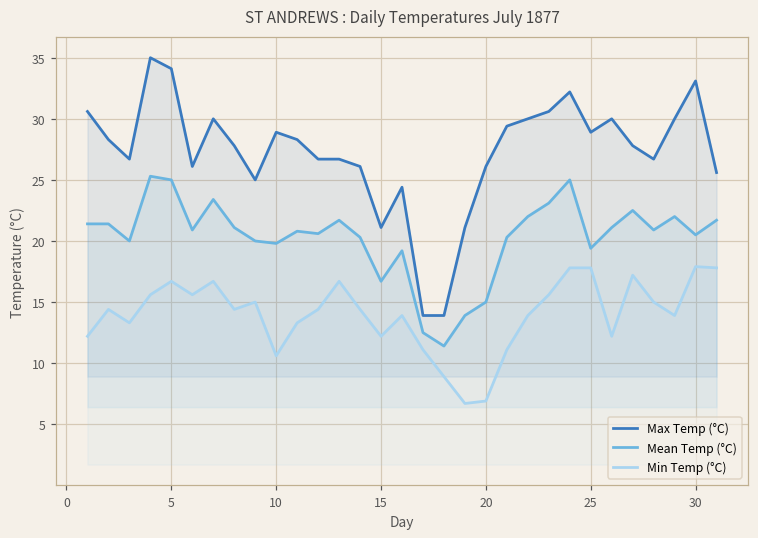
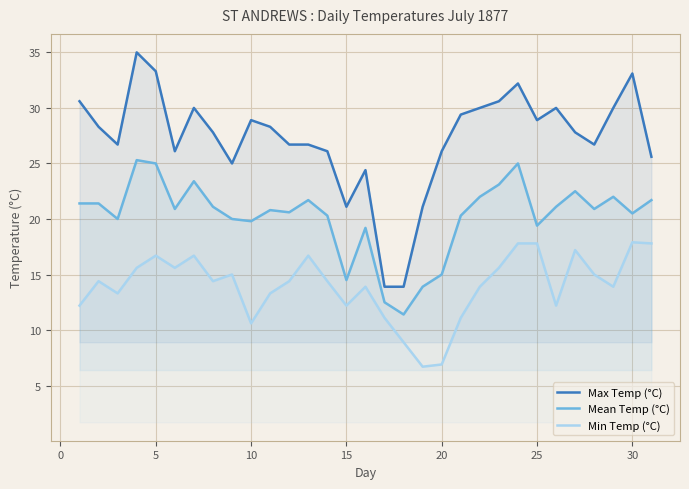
  {
    "Max Temp (°C)": {
-     "5": 34.1,
+     "5": 33.3,
      "10": 28.9,
      "15": 21.1,
      "20": 26.1,
      "25": 28.9,
      "30": 33.1
    },
    "Mean Temp (°C)": {
      "5": 25.0,
      "10": 19.8,
-     "15": 16.7,
+     "15": 14.5,
      "20": 15.0,
      "25": 19.4,
      "30": 20.5
    },
    "Min Temp (°C)": {
      "5": 16.7,
      "10": 10.6,
      "15": 12.2,
      "20": 6.9,
      "25": 17.8,
      "30": 17.9
    }
  }
